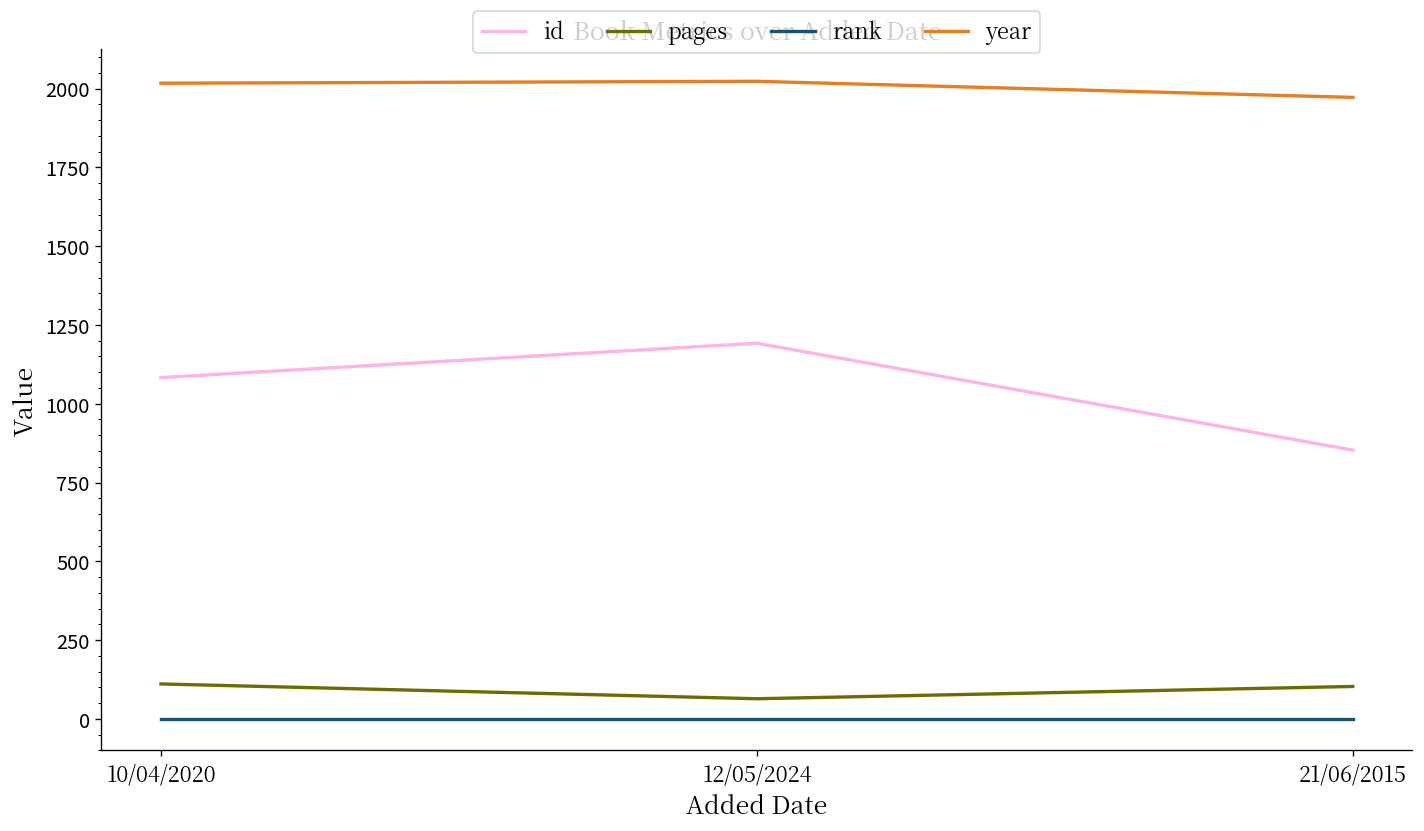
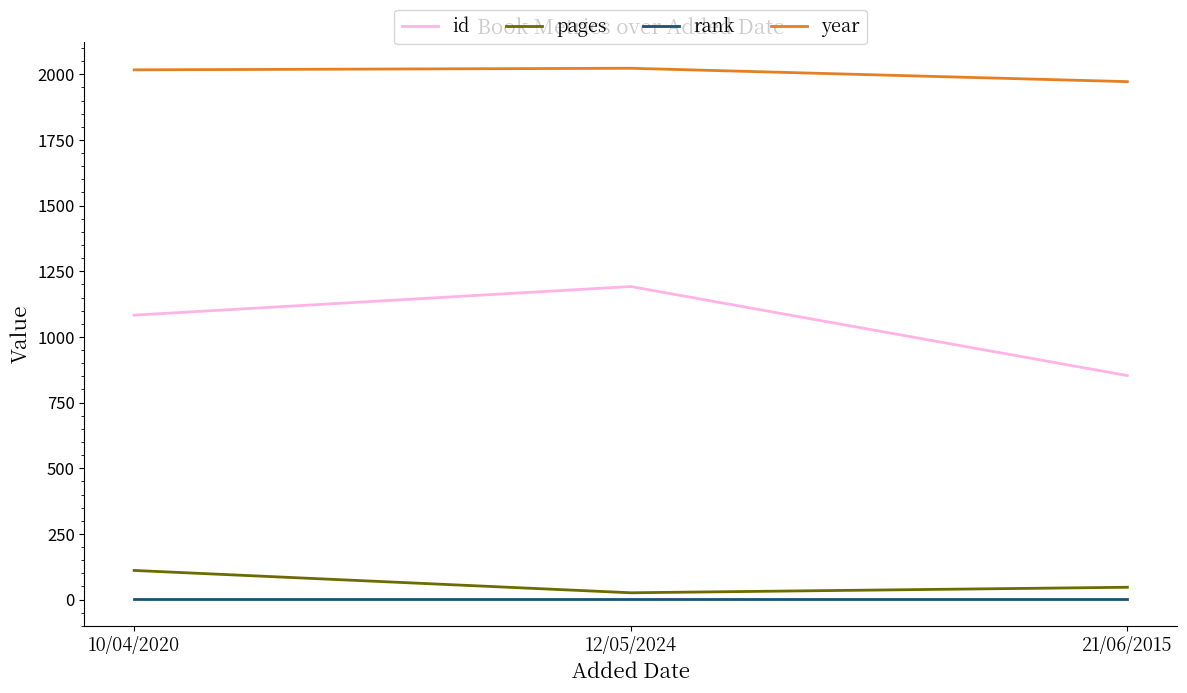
  {
    "id": {
      "10/04/2020": 1080,
      "12/05/2024": 1190,
      "21/06/2015": 850
    },
    "pages": {
      "10/04/2020": 110,
-     "12/05/2024": 60,
-     "21/06/2015": 100
+     "12/05/2024": 30,
+     "21/06/2015": 50
    },
    "rank": {
      "10/04/2020": 0,
      "12/05/2024": 0,
      "21/06/2015": 0
    },
    "year": {
      "10/04/2020": 2020,
      "12/05/2024": 2020,
      "21/06/2015": 1970
    }
  }
